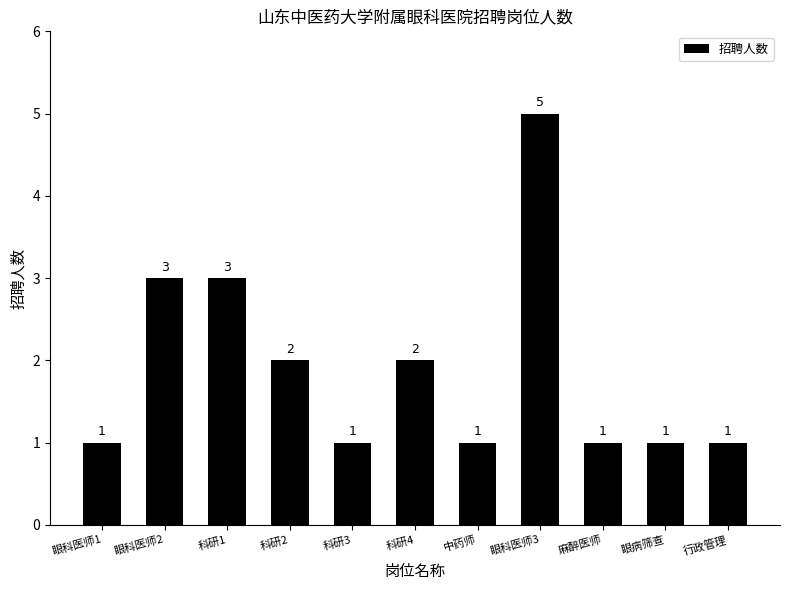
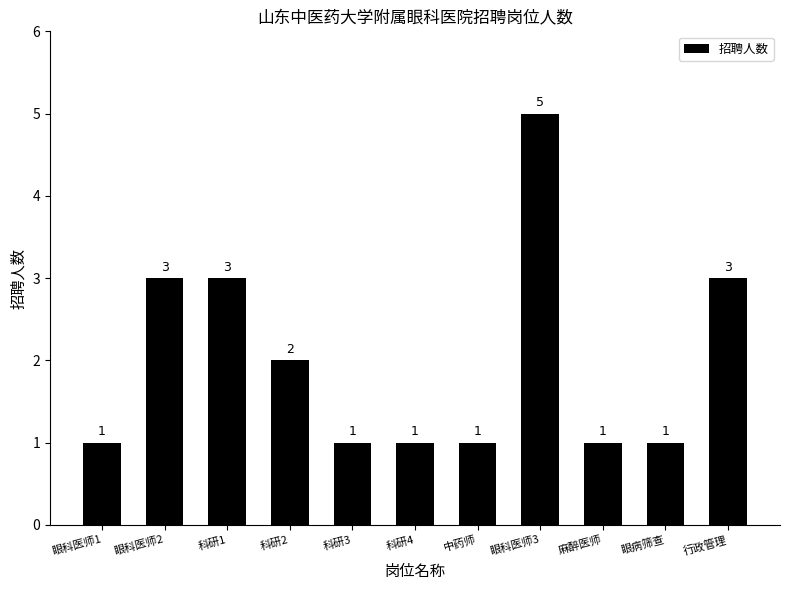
  {
    "眼科医师1": 1,
    "眼科医师2": 3,
    "科研1": 3,
    "科研2": 2,
    "科研3": 1,
-   "科研4": 2,
+   "科研4": 1,
    "中药师": 1,
    "眼科医师3": 5,
    "麻醉医师": 1,
    "眼病筛查": 1,
-   "行政管理": 1
+   "行政管理": 3
  }
